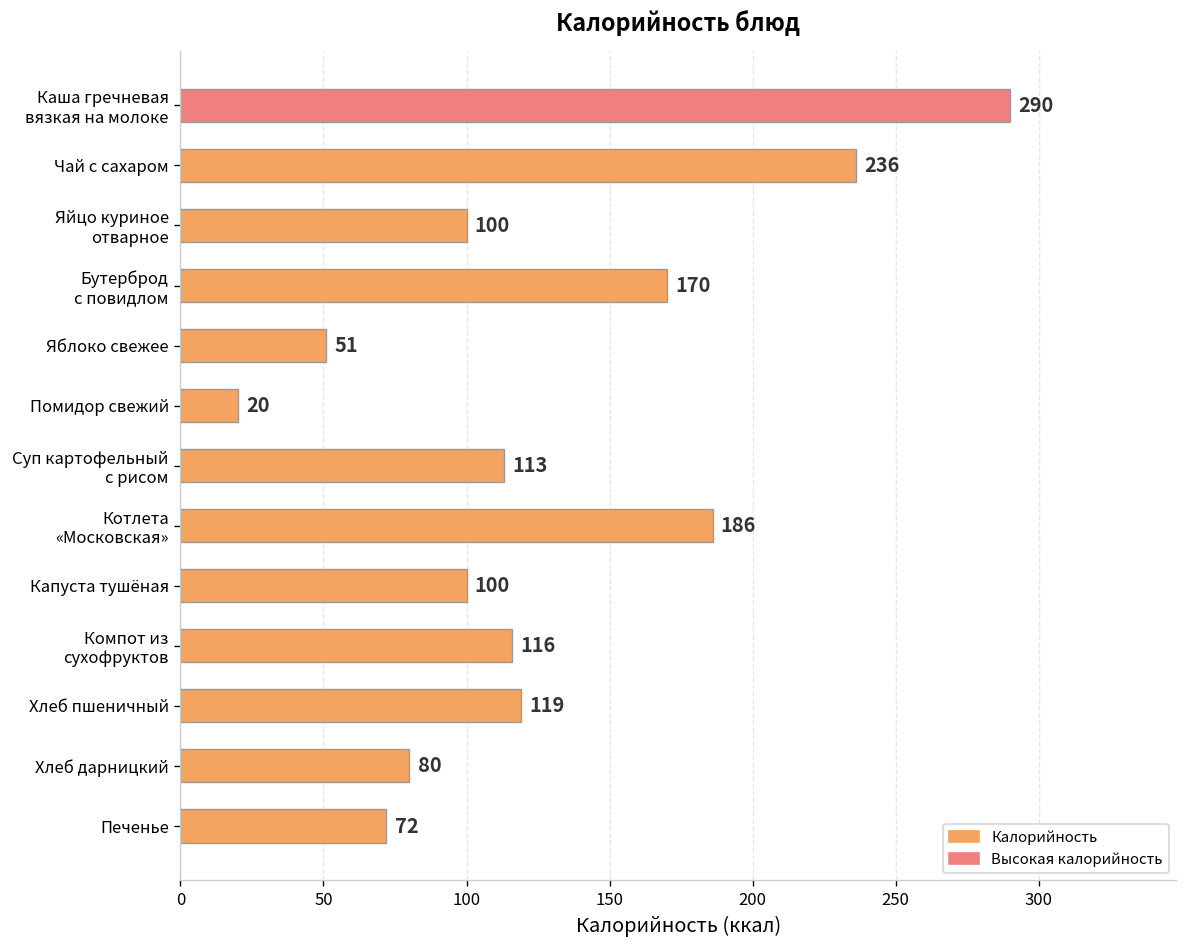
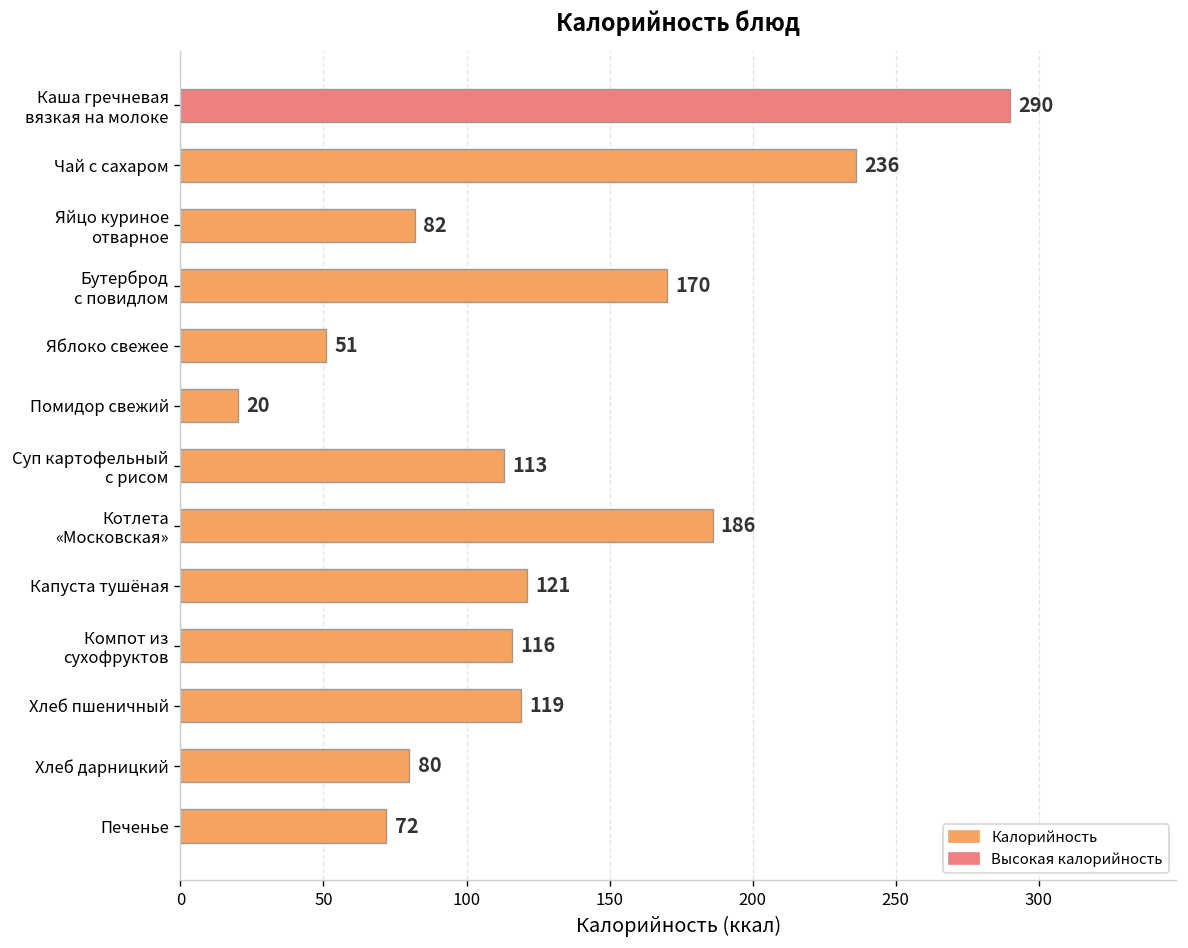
  {
    "Каша гречневая вязкая на молоке": 290,
    "Чай с сахаром": 236,
-   "Яйцо куриное отварное": 100,
+   "Яйцо куриное отварное": 82,
    "Бутерброд с повидлом": 170,
    "Яблоко свежее": 51,
    "Помидор свежий": 20,
    "Суп картофельный с рисом": 113,
    "Котлета «Московская»": 186,
-   "Капуста тушёная": 100,
+   "Капуста тушёная": 121,
    "Компот из сухофруктов": 116,
    "Хлеб пшеничный": 119,
    "Хлеб дарницкий": 80,
    "Печенье": 72
  }
